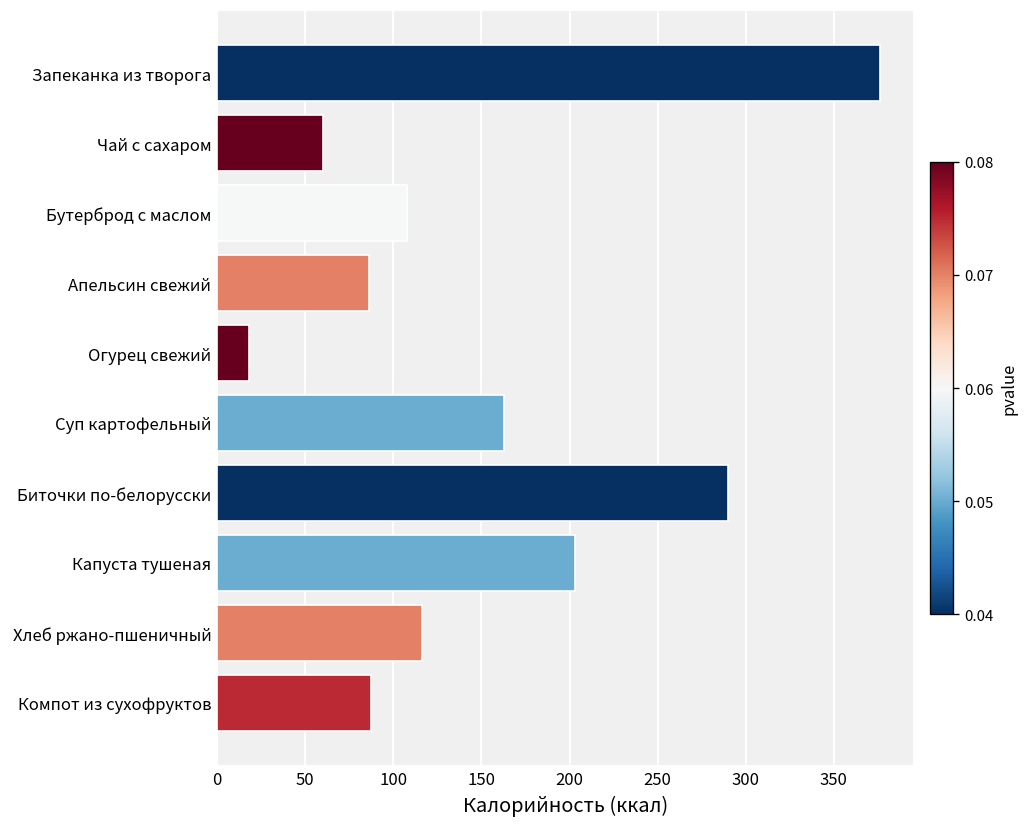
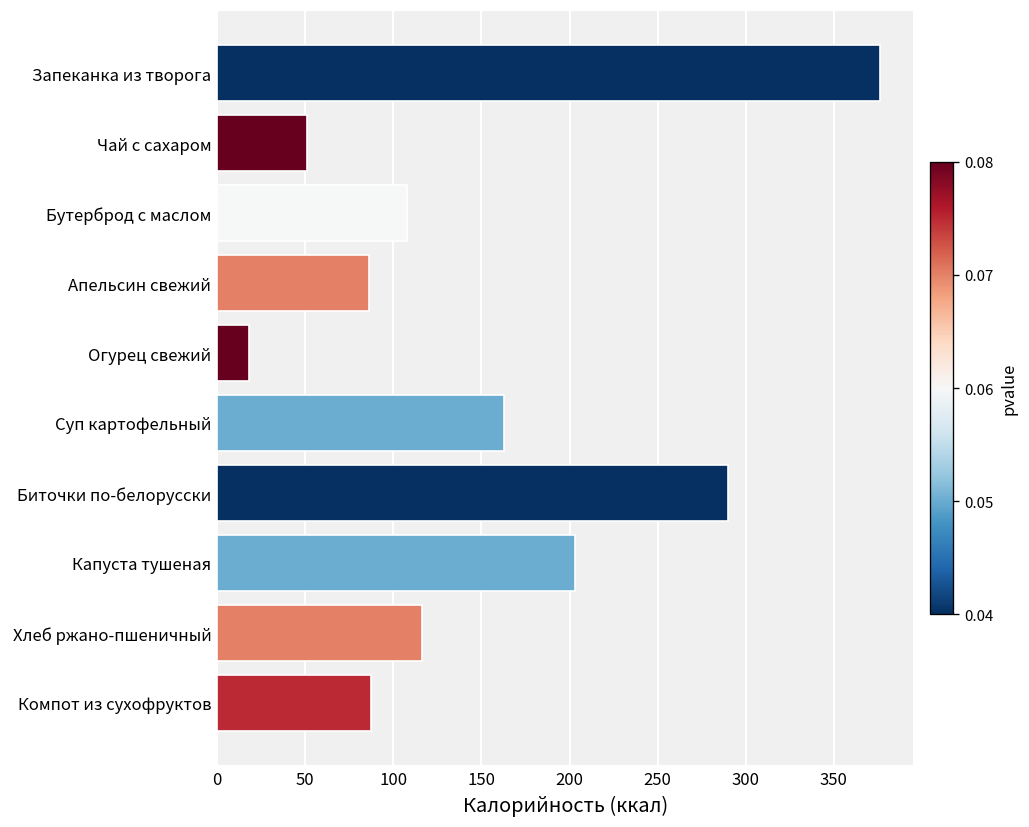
  {
    "Запеканка из творога": 376,
-   "Чай с сахаром": 60,
+   "Чай с сахаром": 51,
    "Бутерброд с маслом": 108,
    "Апельсин свежий": 86,
    "Огурец свежий": 18,
    "Суп картофельный": 163,
    "Биточки по-белорусски": 290,
    "Капуста тушеная": 203,
    "Хлеб ржано-пшеничный": 116,
    "Компот из сухофруктов": 87
  }
